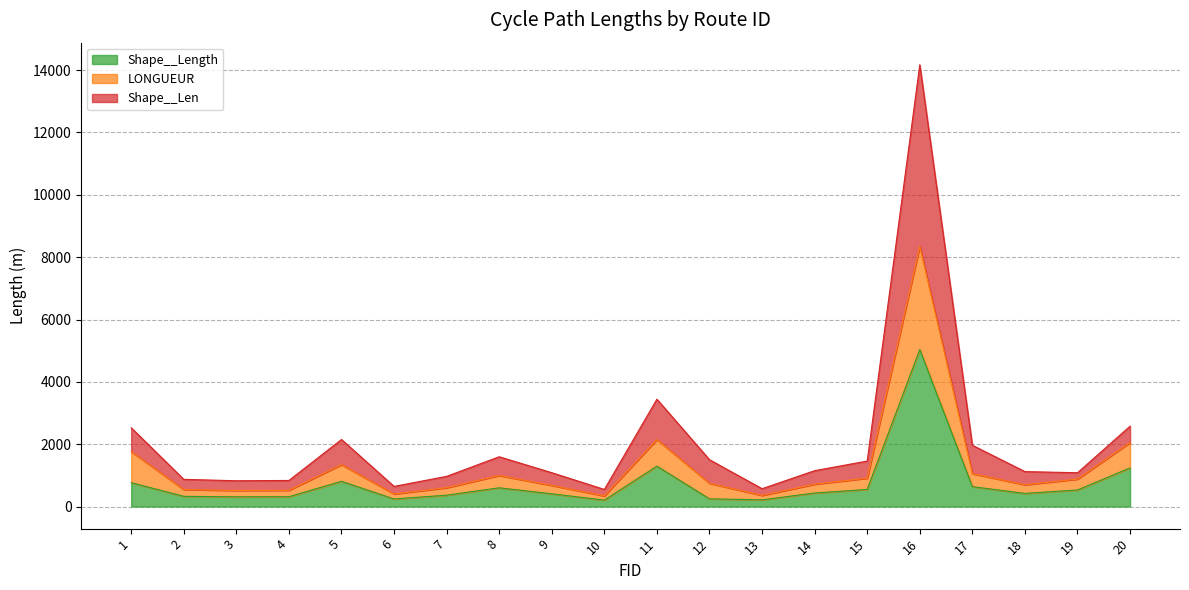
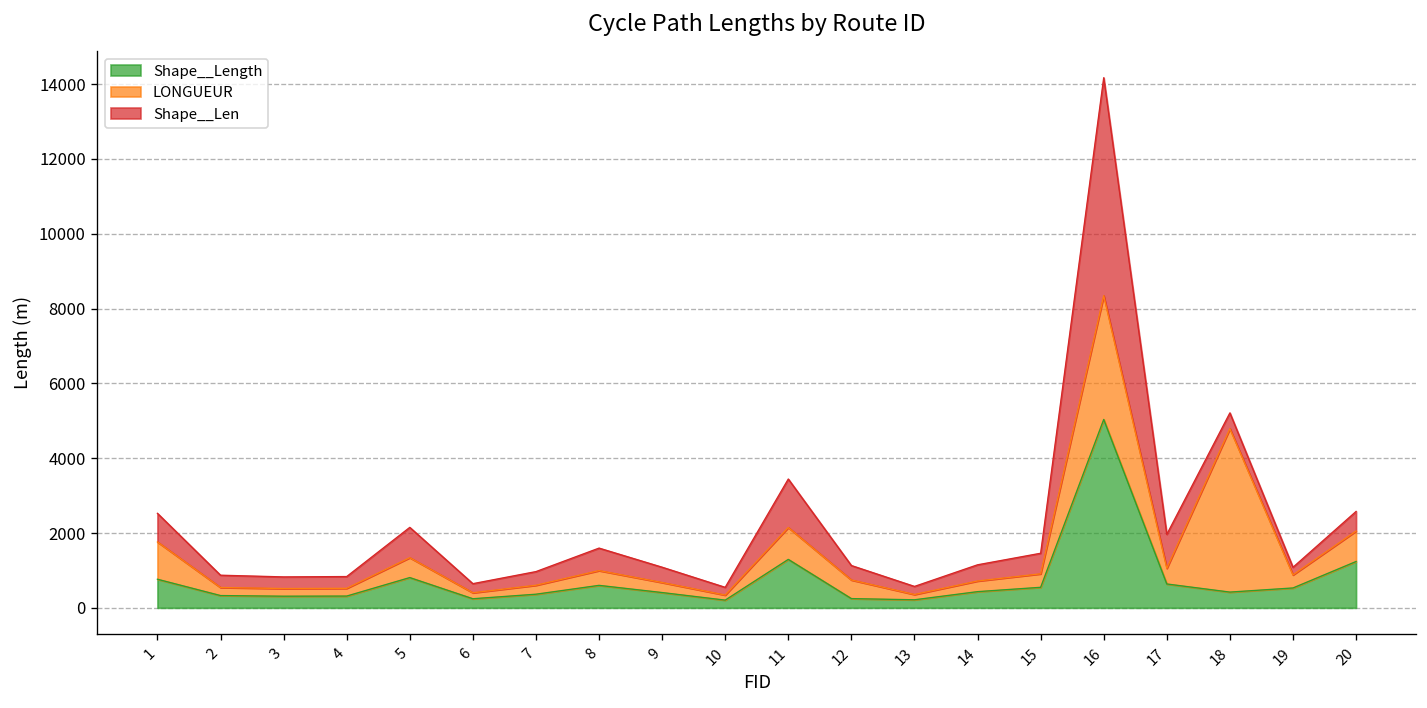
  {
    "Shape__Length": {
      "1": 800,
      "2": 300,
      "3": 300,
      "4": 300,
      "5": 800,
      "6": 200,
      "7": 400,
      "8": 600,
      "9": 400,
      "10": 200,
      "11": 1300,
      "12": 200,
      "13": 200,
      "14": 400,
      "15": 500,
      "16": 5000,
      "17": 600,
      "18": 400,
      "19": 500,
      "20": 1200
    },
    "LONGUEUR": {
      "1": 1000,
      "2": 200,
      "3": 200,
      "4": 200,
      "5": 500,
      "6": 200,
      "7": 200,
      "8": 400,
      "9": 300,
      "10": 100,
      "11": 900,
      "12": 500,
      "13": 100,
      "14": 300,
      "15": 400,
      "16": 3300,
      "17": 400,
-     "18": 300,
+     "18": 4400,
      "19": 300,
      "20": 800
    },
    "Shape__Len": {
      "1": 800,
      "2": 300,
      "3": 300,
      "4": 300,
      "5": 800,
      "6": 200,
      "7": 400,
      "8": 600,
      "9": 400,
      "10": 200,
      "11": 1300,
-     "12": 800,
+     "12": 400,
      "13": 200,
      "14": 400,
      "15": 500,
      "16": 5800,
      "17": 900,
      "18": 400,
      "19": 200,
      "20": 500
    }
  }
